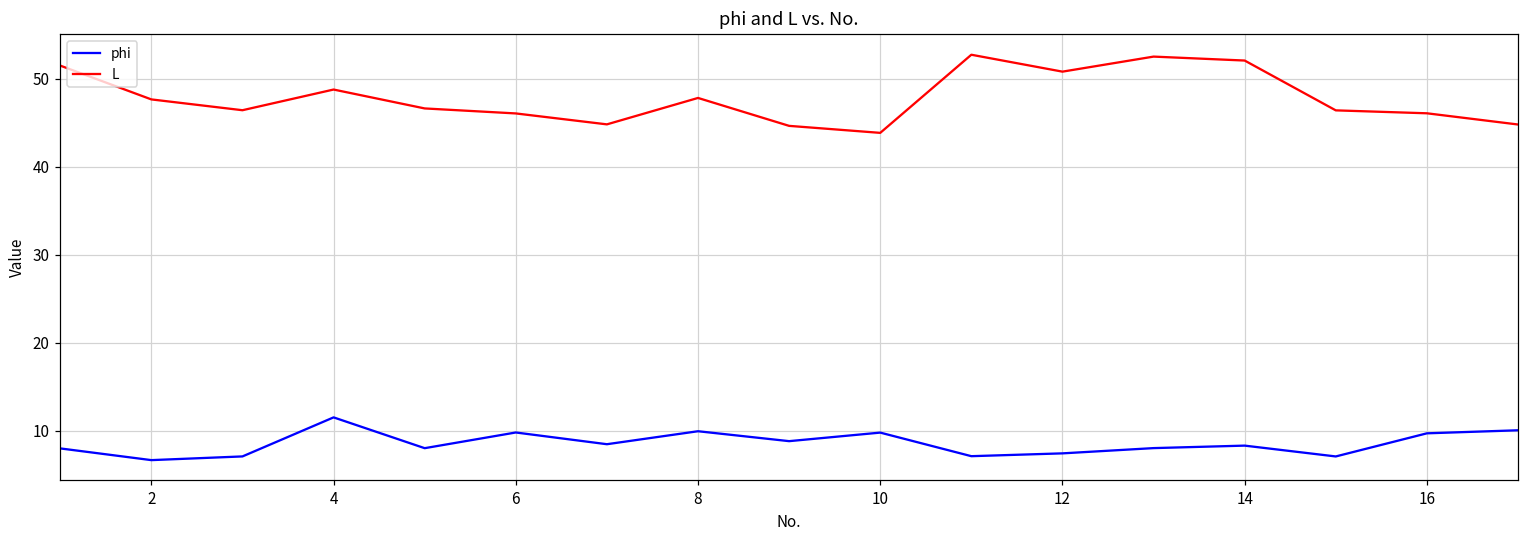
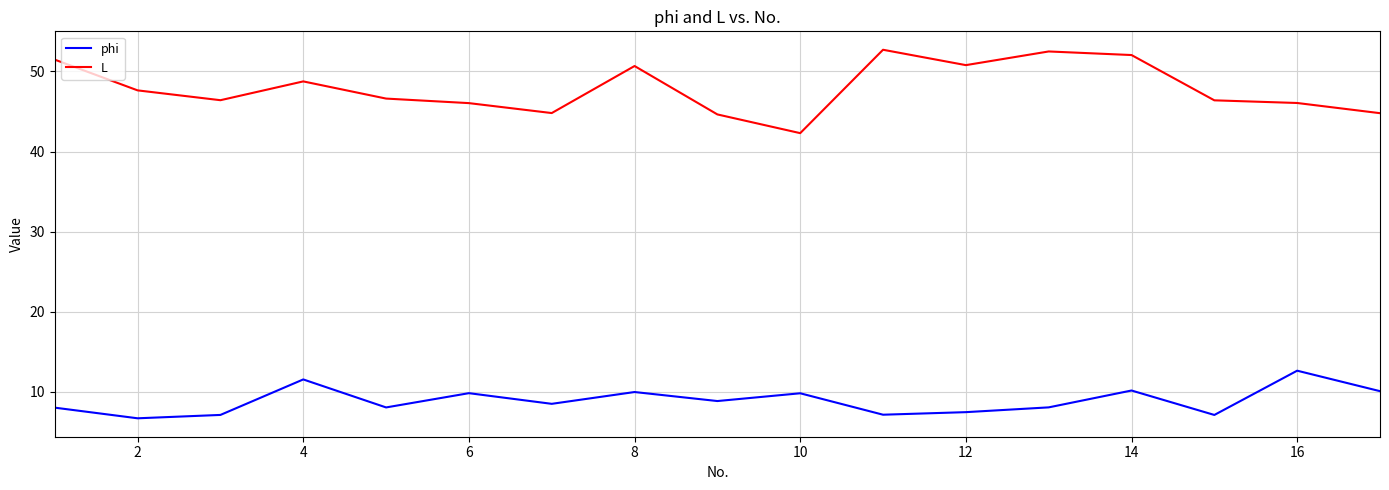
  {
    "phi": {
      "2": 7,
      "4": 12,
      "6": 10,
      "8": 10,
      "10": 10,
      "12": 7,
-     "14": 8,
-     "16": 10
+     "14": 10,
+     "16": 13
    },
    "L": {
      "2": 48,
      "4": 49,
      "6": 46,
-     "8": 48,
-     "10": 44,
+     "8": 51,
+     "10": 42,
      "12": 51,
      "14": 52,
      "16": 46
    }
  }
